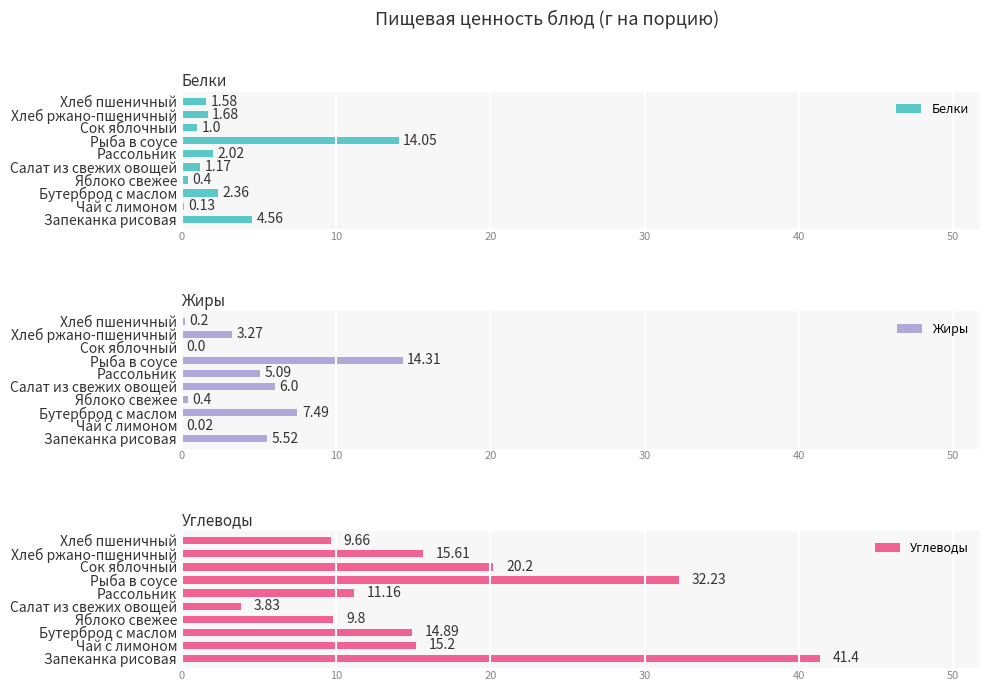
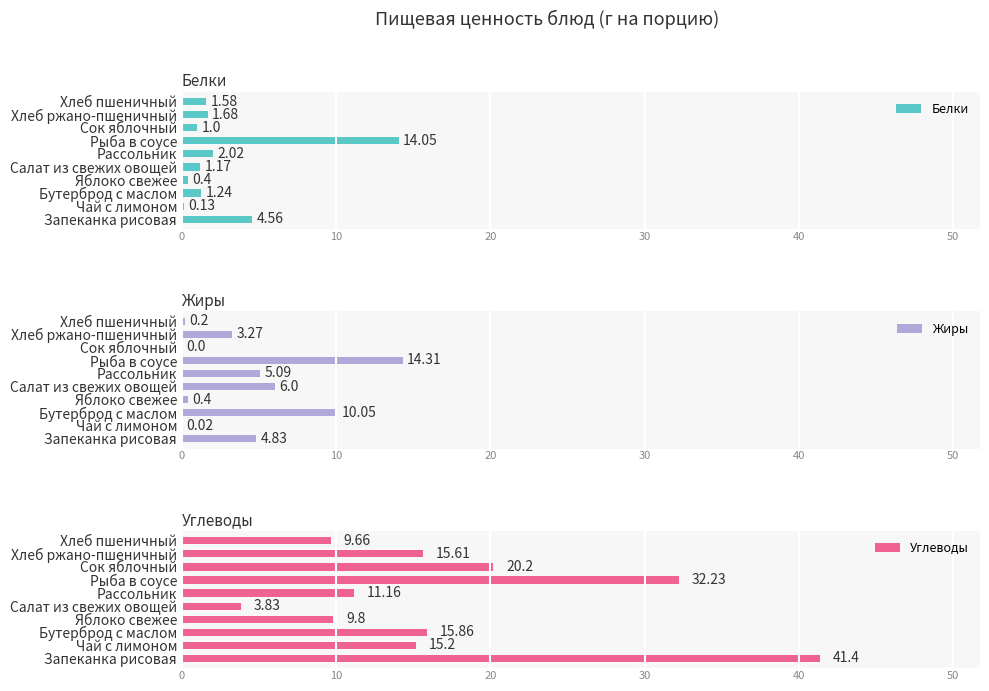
  {
    "Белки": {
      "Хлеб пшеничный": 1.58,
      "Хлеб ржано-пшеничный": 1.68,
      "Сок яблочный": 1.0,
      "Рыба в соусе": 14.05,
      "Рассольник": 2.02,
      "Салат из свежих овощей": 1.17,
      "Яблоко свежее": 0.4,
-     "Бутерброд с маслом": 2.36,
+     "Бутерброд с маслом": 1.24,
      "Чай с лимоном": 0.13,
      "Запеканка рисовая": 4.56
    },
    "Жиры": {
      "Хлеб пшеничный": 0.2,
      "Хлеб ржано-пшеничный": 3.27,
      "Сок яблочный": 0.0,
      "Рыба в соусе": 14.31,
      "Рассольник": 5.09,
      "Салат из свежих овощей": 6.0,
      "Яблоко свежее": 0.4,
-     "Бутерброд с маслом": 7.49,
+     "Бутерброд с маслом": 10.05,
      "Чай с лимоном": 0.02,
-     "Запеканка рисовая": 5.52
+     "Запеканка рисовая": 4.83
    },
    "Углеводы": {
      "Хлеб пшеничный": 9.66,
      "Хлеб ржано-пшеничный": 15.61,
      "Сок яблочный": 20.2,
      "Рыба в соусе": 32.23,
      "Рассольник": 11.16,
      "Салат из свежих овощей": 3.83,
      "Яблоко свежее": 9.8,
-     "Бутерброд с маслом": 14.89,
+     "Бутерброд с маслом": 15.86,
      "Чай с лимоном": 15.2,
      "Запеканка рисовая": 41.4
    }
  }
